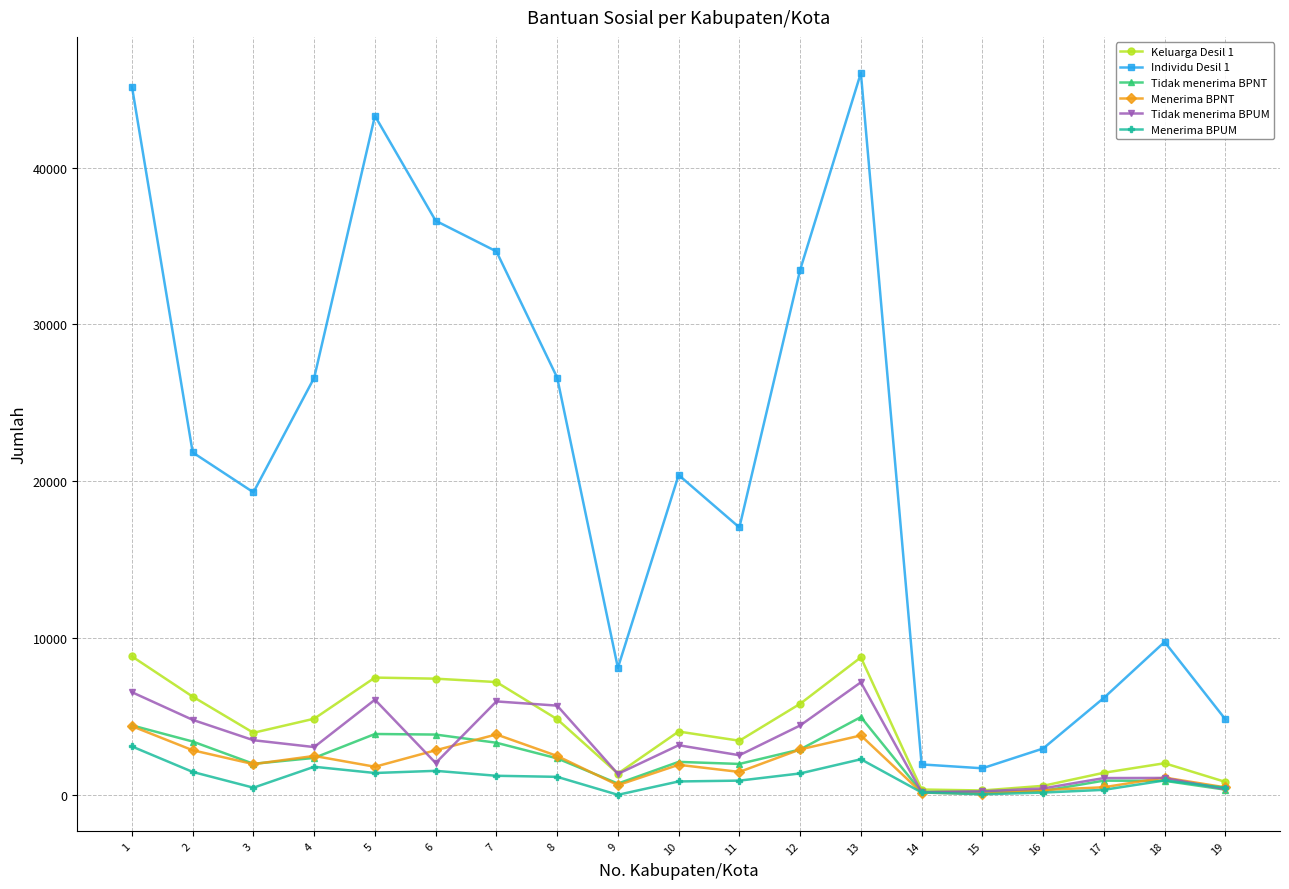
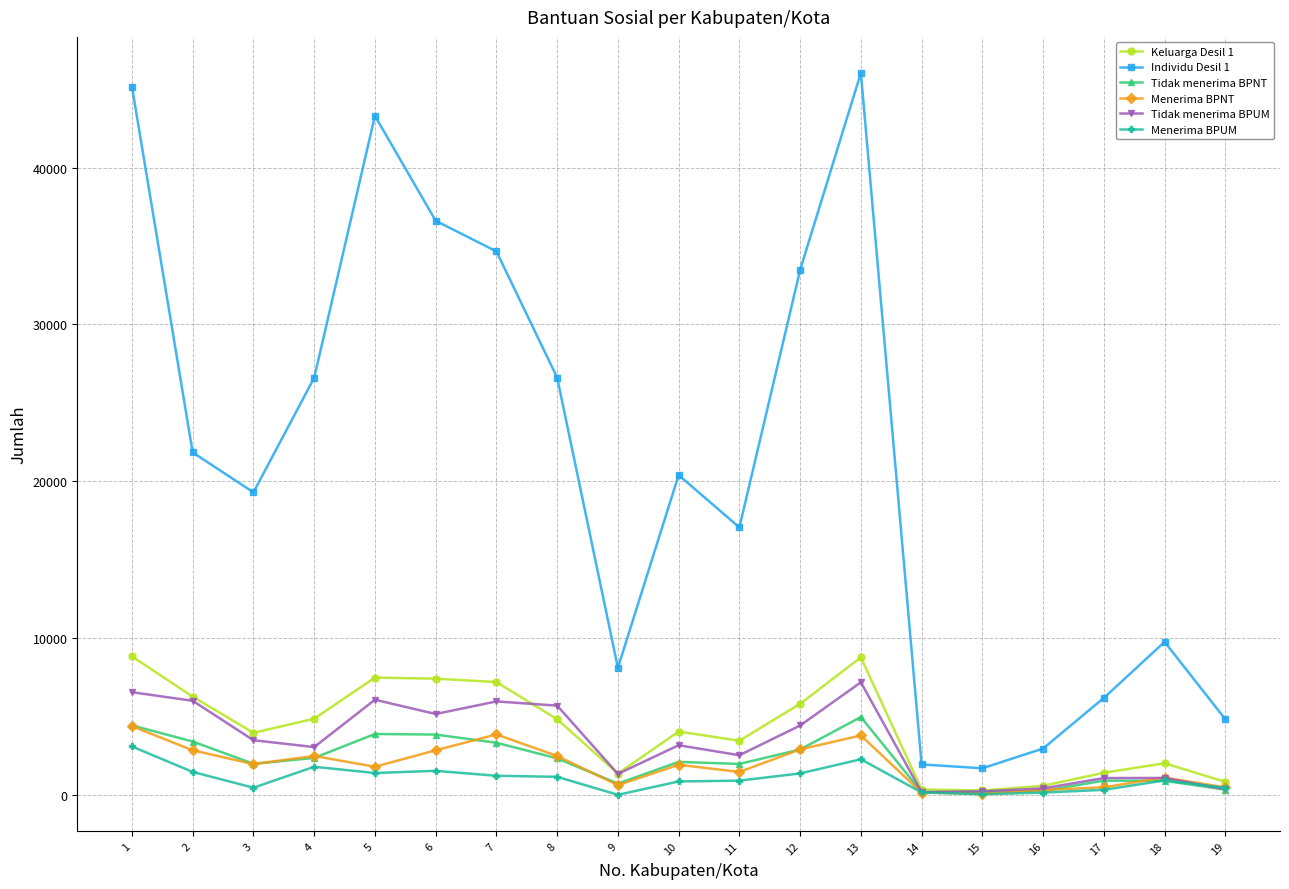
  {
    "Keluarga Desil 1": {
      "1": 8800,
      "2": 6300,
      "3": 4000,
      "4": 4900,
      "5": 7500,
      "6": 7400,
      "7": 7200,
      "8": 4800,
      "10": 4100,
      "11": 3500,
      "12": 5800,
      "13": 8800,
      "14": 400,
      "16": 600,
      "17": 1400,
      "18": 2000,
      "19": 800
    },
    "Individu Desil 1": {
      "1": 45200,
      "2": 21800,
      "3": 19300,
      "4": 26600,
      "5": 43300,
      "6": 36600,
      "7": 34700,
      "8": 26600,
      "9": 8100,
      "10": 20400,
      "11": 17100,
      "12": 33500,
      "13": 46000,
      "14": 2000,
      "15": 1700,
      "16": 3000,
      "17": 6200,
      "18": 9800,
      "19": 4800
    },
    "Menerima BPNT": {
      "2": 2900,
      "5": 1800,
      "6": 2900,
      "7": 3900,
      "10": 1900,
      "11": 1500,
      "13": 3800,
      "17": 500
    },
    "Tidak menerima BPUM": {
      "1": 6600,
-     "2": 4800,
+     "2": 6000,
      "3": 3500,
      "4": 3100,
      "5": 6100,
-     "6": 2000,
+     "6": 5200,
      "7": 6000,
      "8": 5700,
      "10": 3200,
      "11": 2500,
      "12": 4400,
      "13": 7200,
      "17": 1100
    }
  }
